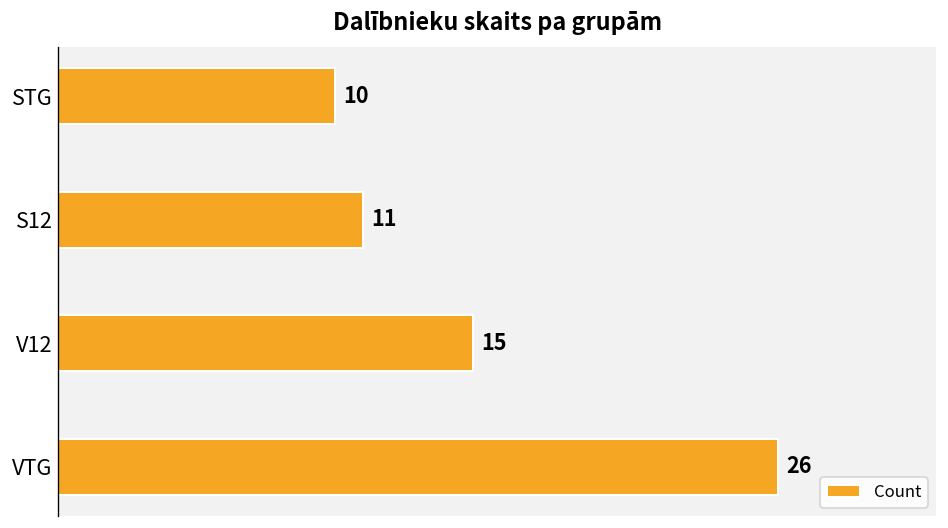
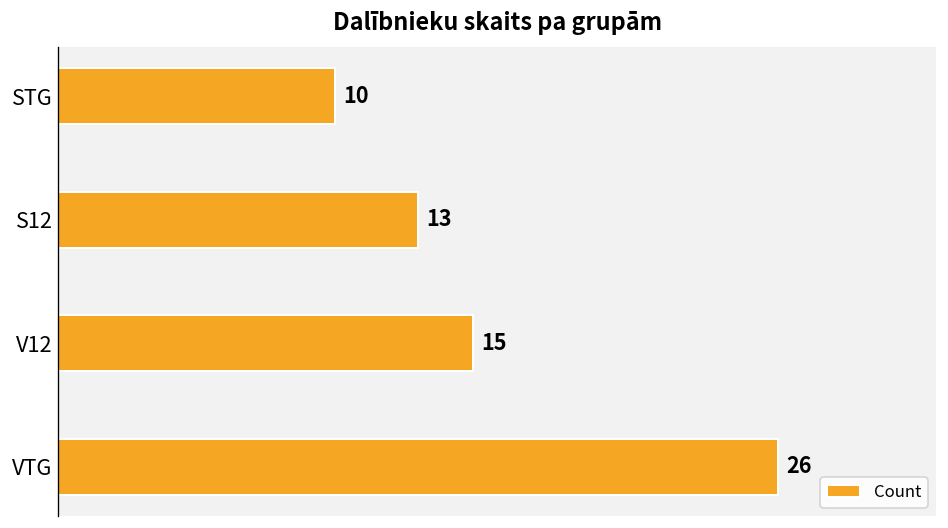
  {
    "STG": 10,
-   "S12": 11,
+   "S12": 13,
    "V12": 15,
    "VTG": 26
  }
